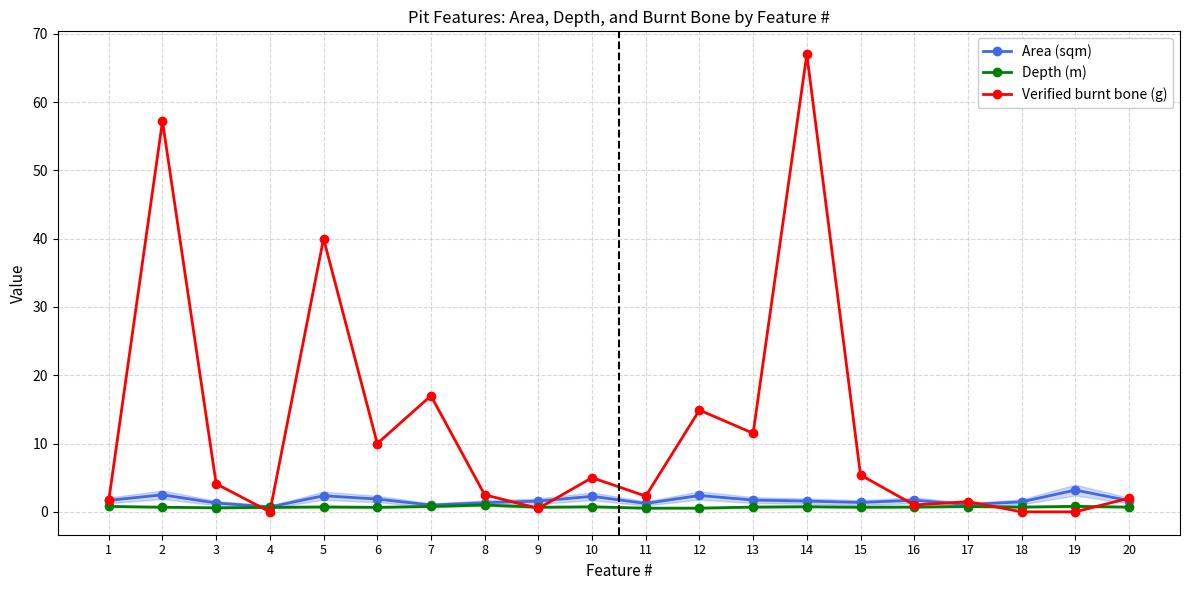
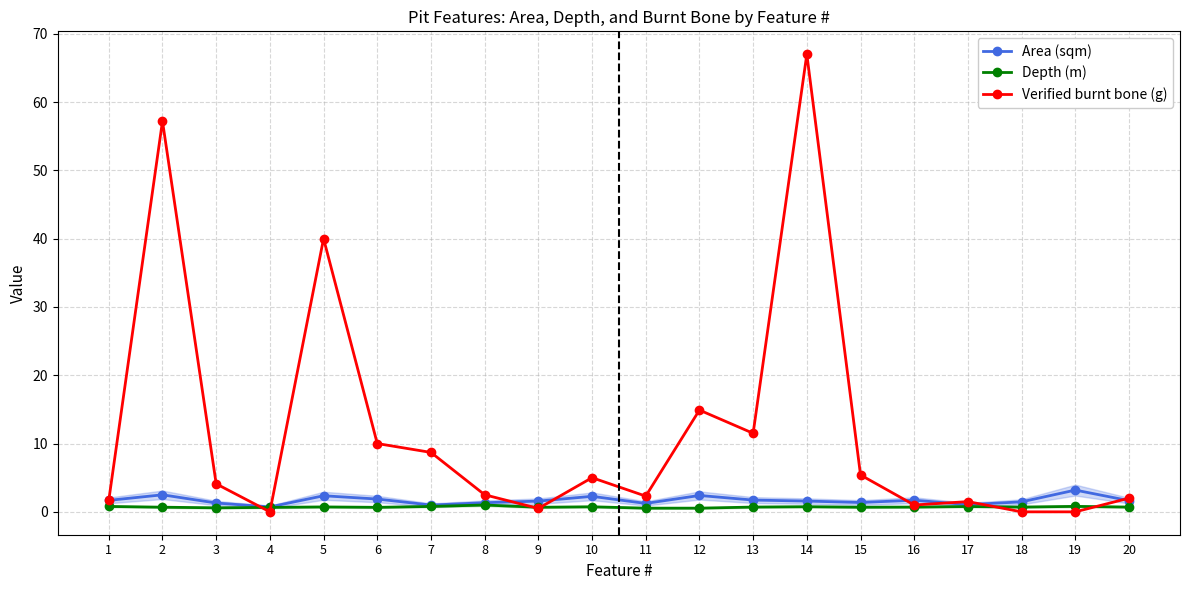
  {
    "Verified burnt bone (g)": {
      "2": 57,
      "3": 4,
      "4": 0,
      "5": 40,
      "6": 10,
-     "7": 17,
+     "7": 9,
      "8": 3,
      "10": 5,
      "11": 2,
      "12": 15,
      "13": 12,
      "14": 67,
      "15": 5,
      "18": 0,
      "19": 0
    }
  }
